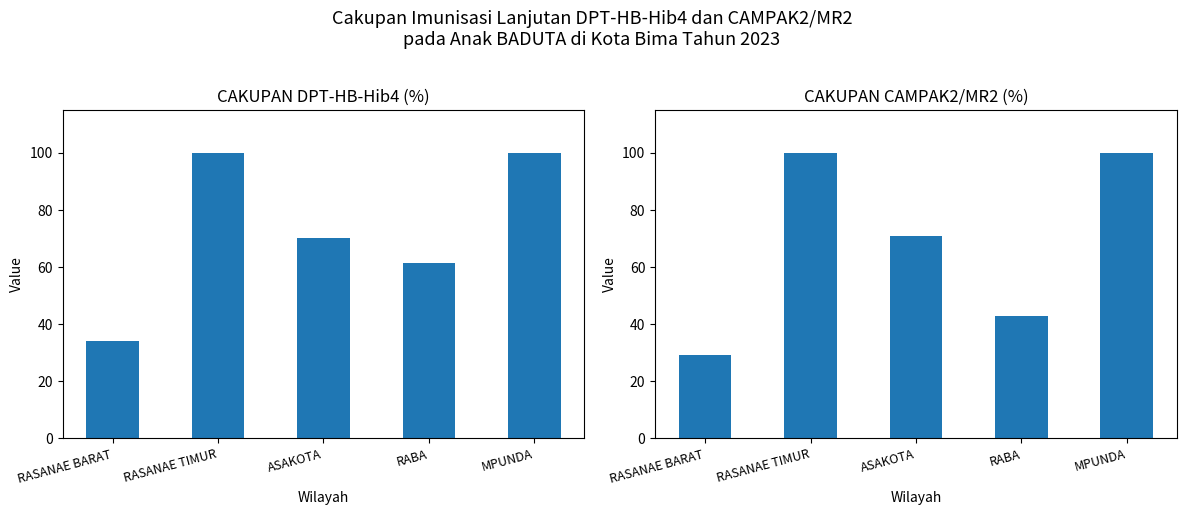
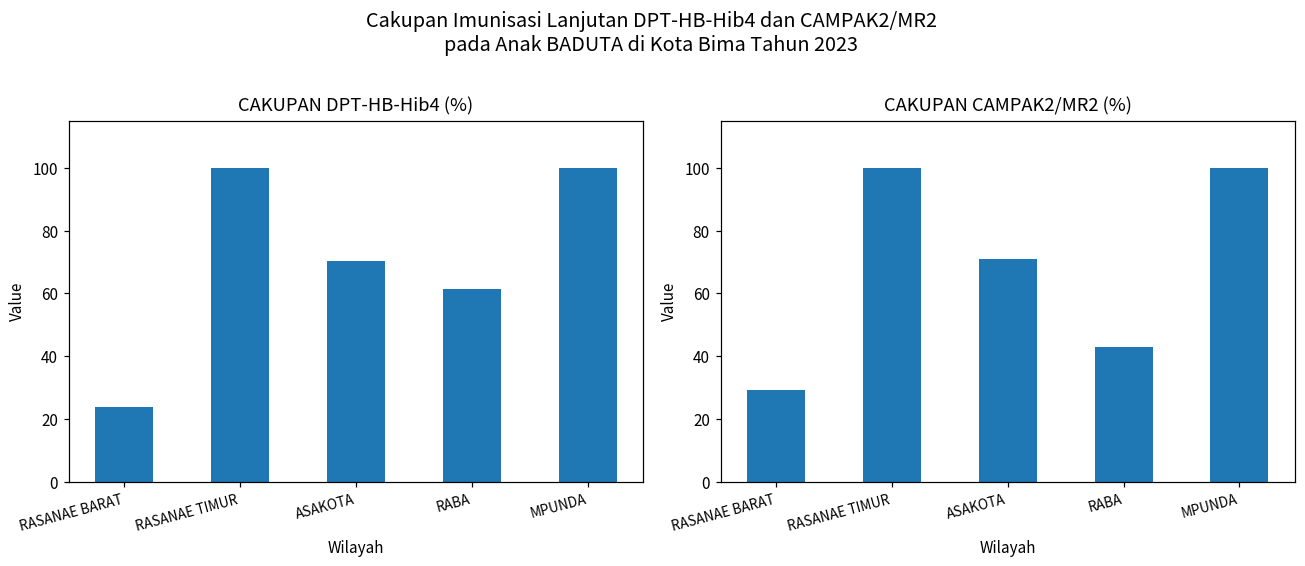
  {
    "CAKUPAN DPT-HB-Hib4 (%)": {
-     "RASANAE BARAT": 34,
+     "RASANAE BARAT": 24,
      "RASANAE TIMUR": 100,
      "ASAKOTA": 70,
      "RABA": 61,
      "MPUNDA": 100
    },
    "CAKUPAN CAMPAK2/MR2 (%)": {
      "RASANAE BARAT": 29,
      "RASANAE TIMUR": 100,
      "ASAKOTA": 71,
      "RABA": 43,
      "MPUNDA": 100
    }
  }
